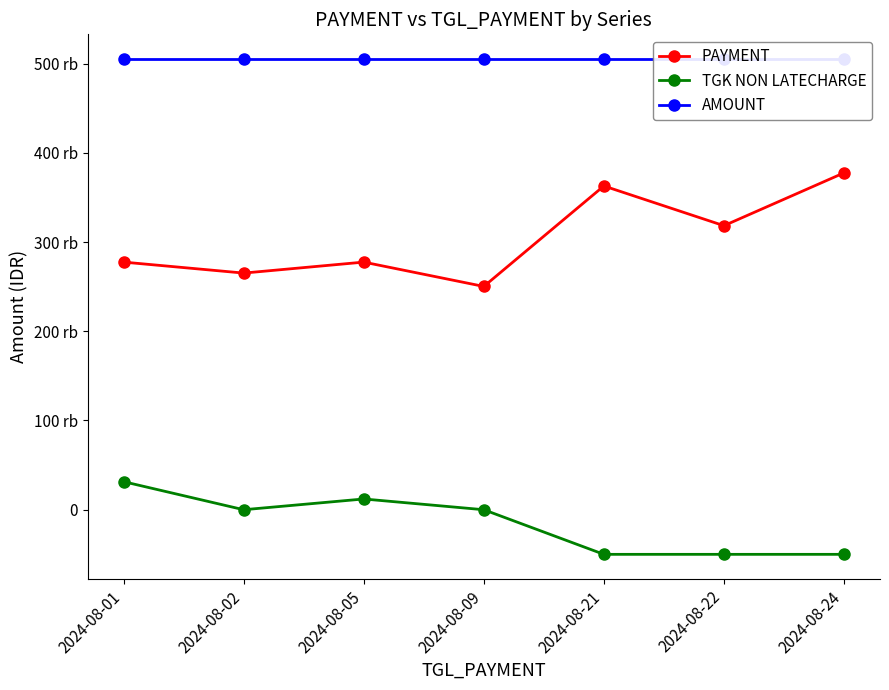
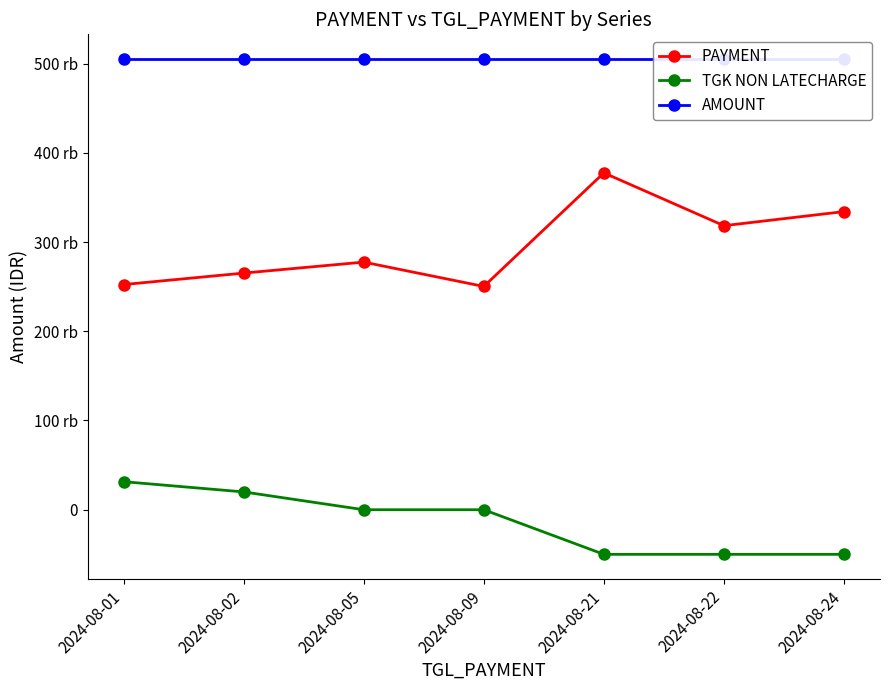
  {
    "PAYMENT": {
-     "2024-08-01": "280 rb",
+     "2024-08-01": "250 rb",
      "2024-08-02": "270 rb",
      "2024-08-05": "280 rb",
      "2024-08-09": "250 rb",
-     "2024-08-21": "360 rb",
+     "2024-08-21": "380 rb",
      "2024-08-22": "320 rb",
-     "2024-08-24": "380 rb"
+     "2024-08-24": "330 rb"
    },
    "TGK NON LATECHARGE": {
      "2024-08-01": "30 rb",
-     "2024-08-02": "0 rb",
-     "2024-08-05": "10 rb",
+     "2024-08-02": "20 rb",
+     "2024-08-05": "0 rb",
      "2024-08-09": "0 rb",
      "2024-08-21": "-50 rb",
      "2024-08-22": "-50 rb",
      "2024-08-24": "-50 rb"
    },
    "AMOUNT": {
      "2024-08-01": "510 rb",
      "2024-08-02": "510 rb",
      "2024-08-05": "510 rb",
      "2024-08-09": "510 rb",
      "2024-08-21": "510 rb"
    }
  }
